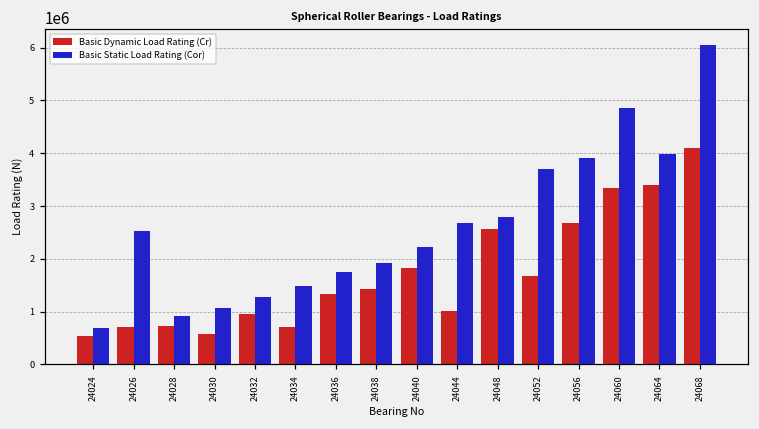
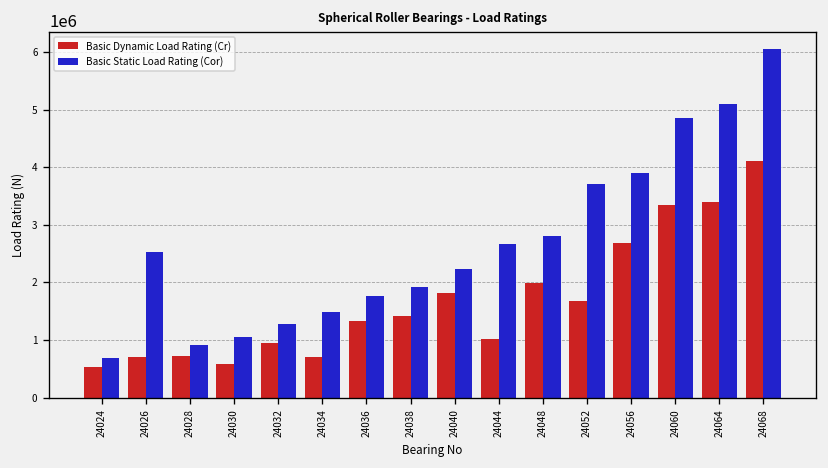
  {
    "Basic Dynamic Load Rating (Cr)": {
      "24024": 500000,
      "24026": 700000,
      "24028": 700000,
      "24030": 600000,
      "24032": 1000000,
      "24034": 700000,
      "24036": 1300000,
      "24038": 1400000,
      "24040": 1800000,
      "24044": 1000000,
-     "24048": 2600000,
+     "24048": 2000000,
      "24052": 1700000,
      "24056": 2700000,
      "24060": 3400000,
      "24064": 3400000,
      "24068": 4100000
    },
    "Basic Static Load Rating (Cor)": {
      "24024": 700000,
      "24026": 2500000,
      "24028": 900000,
      "24030": 1100000,
      "24032": 1300000,
      "24034": 1500000,
      "24036": 1800000,
      "24038": 1900000,
      "24040": 2200000,
      "24044": 2700000,
      "24048": 2800000,
      "24052": 3700000,
      "24056": 3900000,
      "24060": 4900000,
-     "24064": 4000000,
+     "24064": 5100000,
      "24068": 6100000
    }
  }
